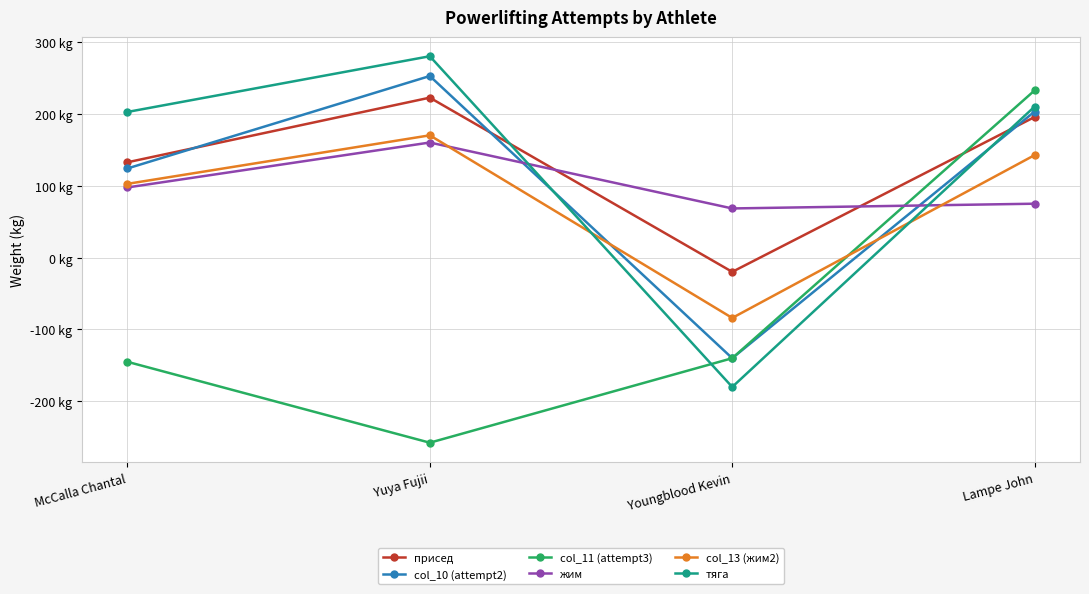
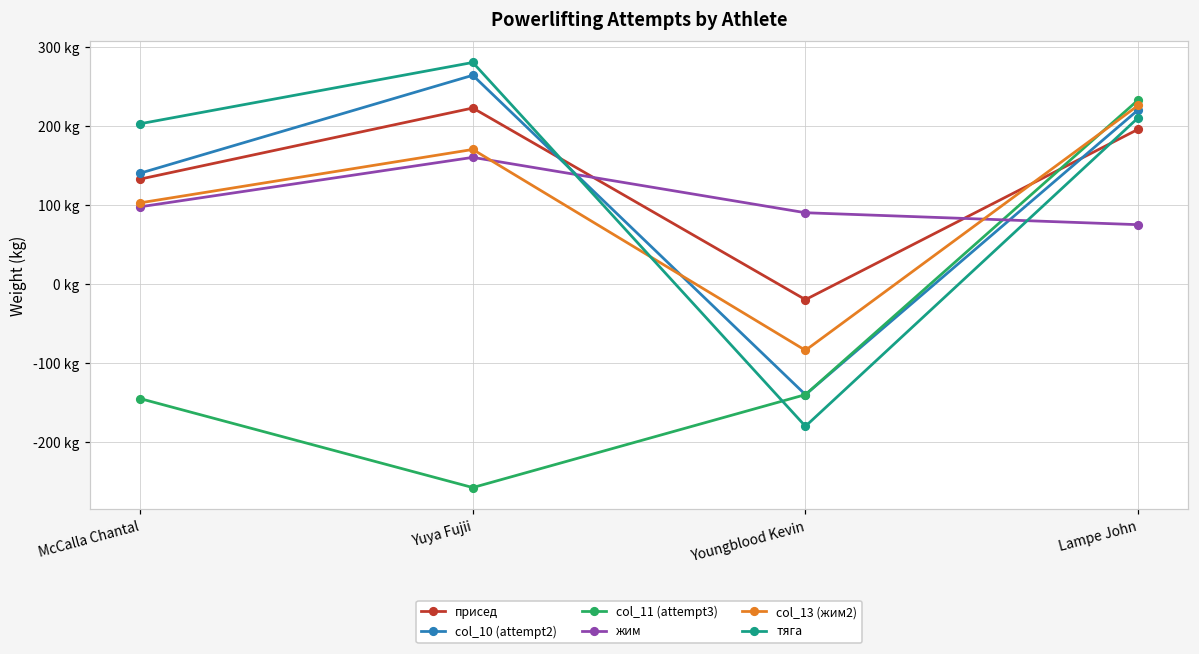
  {
    "присед": {
      "McCalla Chantal": "130 kg",
      "Yuya Fujii": "220 kg",
      "Youngblood Kevin": "-20 kg",
      "Lampe John": "200 kg"
    },
    "col_10 (attempt2)": {
-     "McCalla Chantal": "120 kg",
-     "Yuya Fujii": "250 kg",
-     "Lampe John": "200 kg"
+     "McCalla Chantal": "140 kg",
+     "Yuya Fujii": "260 kg",
+     "Lampe John": "220 kg"
    },
    "жим": {
      "McCalla Chantal": "100 kg",
      "Yuya Fujii": "160 kg",
-     "Youngblood Kevin": "70 kg",
+     "Youngblood Kevin": "90 kg",
      "Lampe John": "70 kg"
    },
    "col_13 (жим2)": {
      "McCalla Chantal": "100 kg",
      "Yuya Fujii": "170 kg",
      "Youngblood Kevin": "-80 kg",
-     "Lampe John": "140 kg"
+     "Lampe John": "230 kg"
    }
  }
